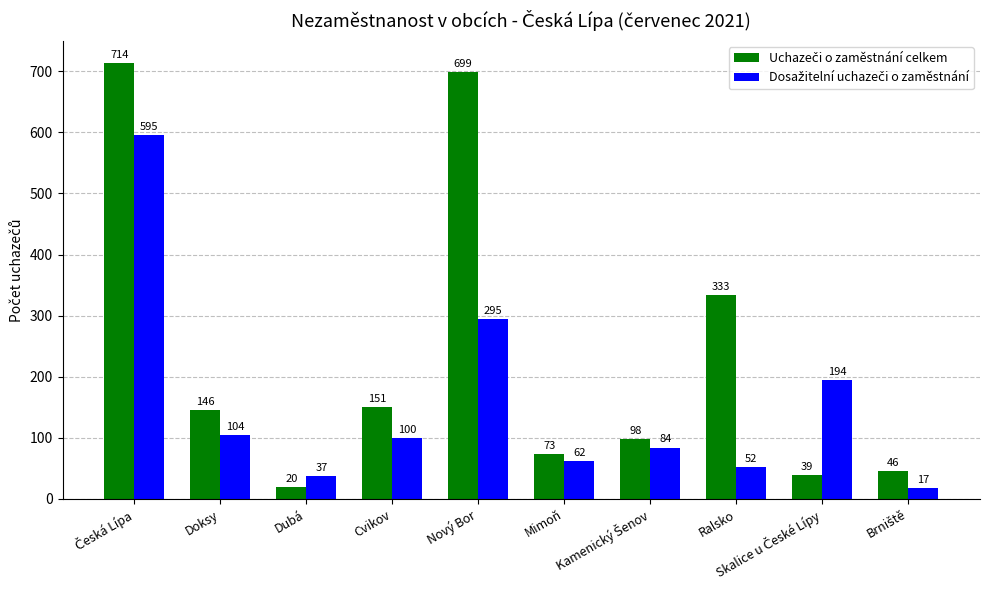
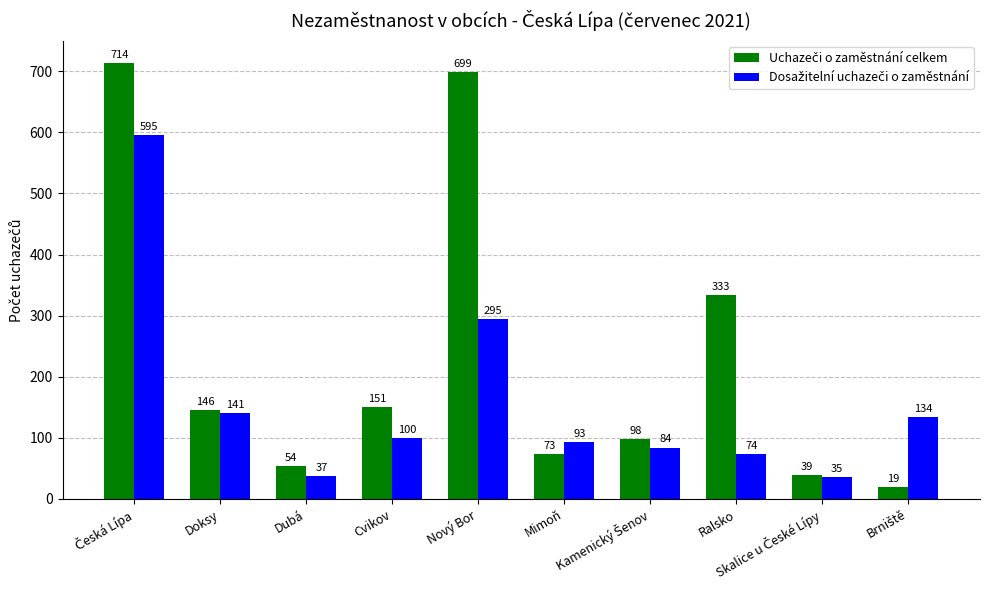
  {
    "Uchazeči o zaměstnání celkem": {
      "Česká Lípa": 714,
      "Doksy": 146,
-     "Dubá": 20,
+     "Dubá": 54,
      "Cvikov": 151,
      "Nový Bor": 699,
      "Mimoň": 73,
      "Kamenický Šenov": 98,
      "Ralsko": 333,
      "Skalice u České Lípy": 39,
-     "Brniště": 46
+     "Brniště": 19
    },
    "Dosažitelní uchazeči o zaměstnání": {
      "Česká Lípa": 595,
-     "Doksy": 104,
+     "Doksy": 141,
      "Dubá": 37,
      "Cvikov": 100,
      "Nový Bor": 295,
-     "Mimoň": 62,
+     "Mimoň": 93,
      "Kamenický Šenov": 84,
-     "Ralsko": 52,
-     "Skalice u České Lípy": 194,
-     "Brniště": 17
+     "Ralsko": 74,
+     "Skalice u České Lípy": 35,
+     "Brniště": 134
    }
  }
